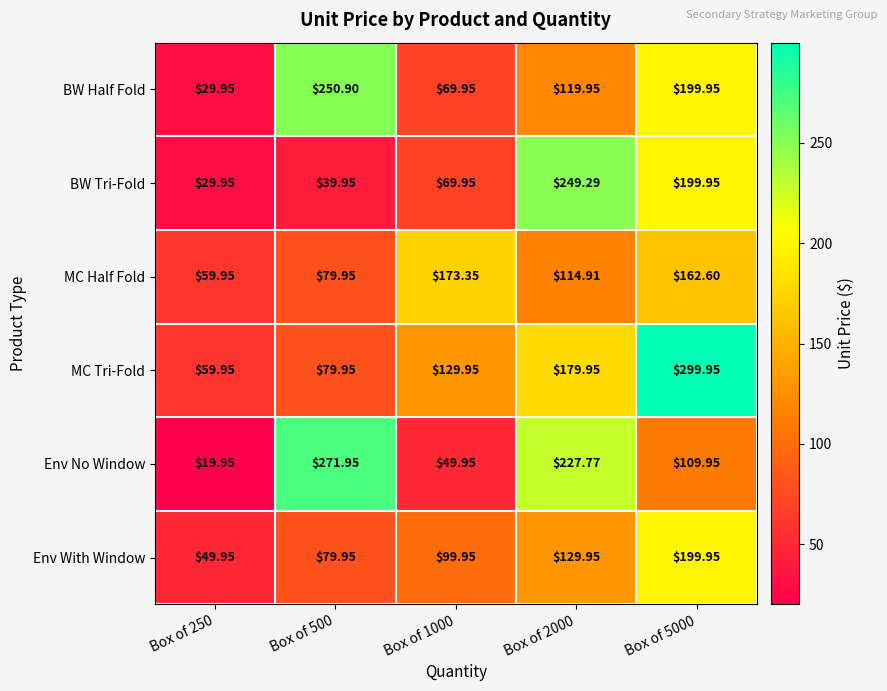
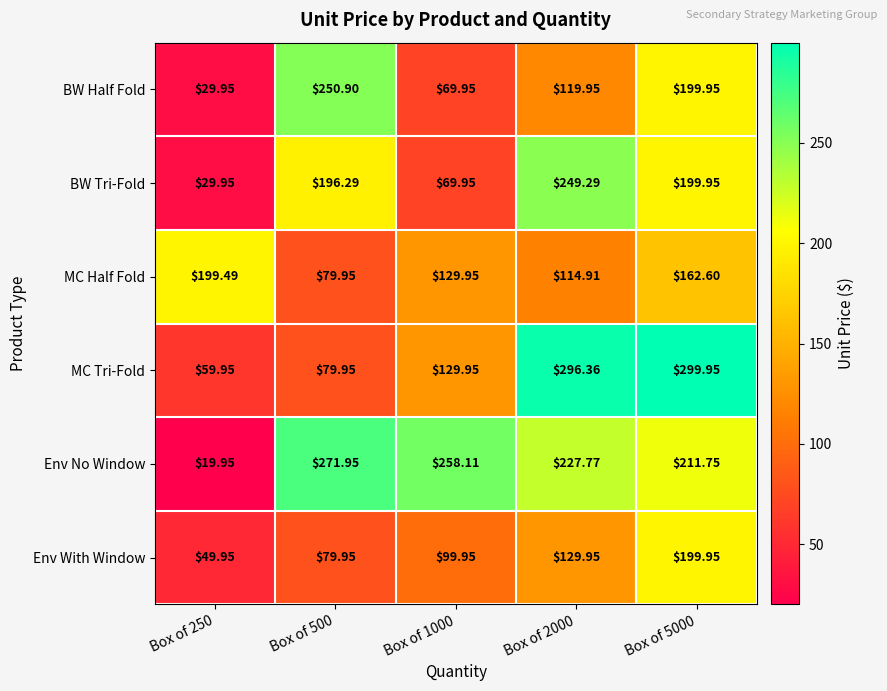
  {
    "BW Half Fold": {
      "Box of 250": "$29.95",
      "Box of 500": "$250.90",
      "Box of 1000": "$69.95",
      "Box of 2000": "$119.95",
      "Box of 5000": "$199.95"
    },
    "BW Tri-Fold": {
      "Box of 250": "$29.95",
-     "Box of 500": "$39.95",
+     "Box of 500": "$196.29",
      "Box of 1000": "$69.95",
      "Box of 2000": "$249.29",
      "Box of 5000": "$199.95"
    },
    "MC Half Fold": {
-     "Box of 250": "$59.95",
+     "Box of 250": "$199.49",
      "Box of 500": "$79.95",
-     "Box of 1000": "$173.35",
+     "Box of 1000": "$129.95",
      "Box of 2000": "$114.91",
      "Box of 5000": "$162.60"
    },
    "MC Tri-Fold": {
      "Box of 250": "$59.95",
      "Box of 500": "$79.95",
      "Box of 1000": "$129.95",
-     "Box of 2000": "$179.95",
+     "Box of 2000": "$296.36",
      "Box of 5000": "$299.95"
    },
    "Env No Window": {
      "Box of 250": "$19.95",
      "Box of 500": "$271.95",
-     "Box of 1000": "$49.95",
+     "Box of 1000": "$258.11",
      "Box of 2000": "$227.77",
-     "Box of 5000": "$109.95"
+     "Box of 5000": "$211.75"
    },
    "Env With Window": {
      "Box of 250": "$49.95",
      "Box of 500": "$79.95",
      "Box of 1000": "$99.95",
      "Box of 2000": "$129.95",
      "Box of 5000": "$199.95"
    }
  }
